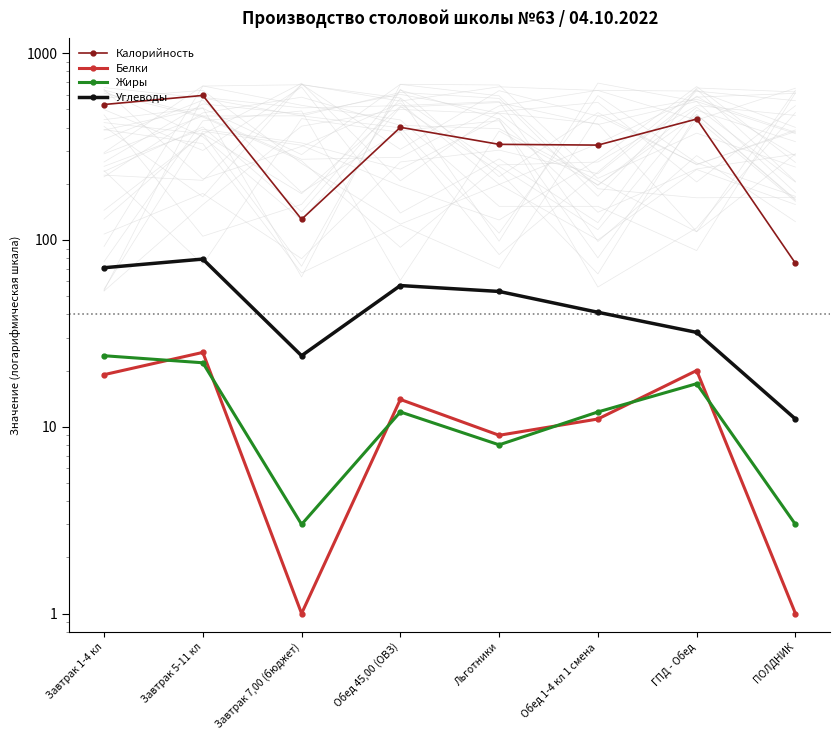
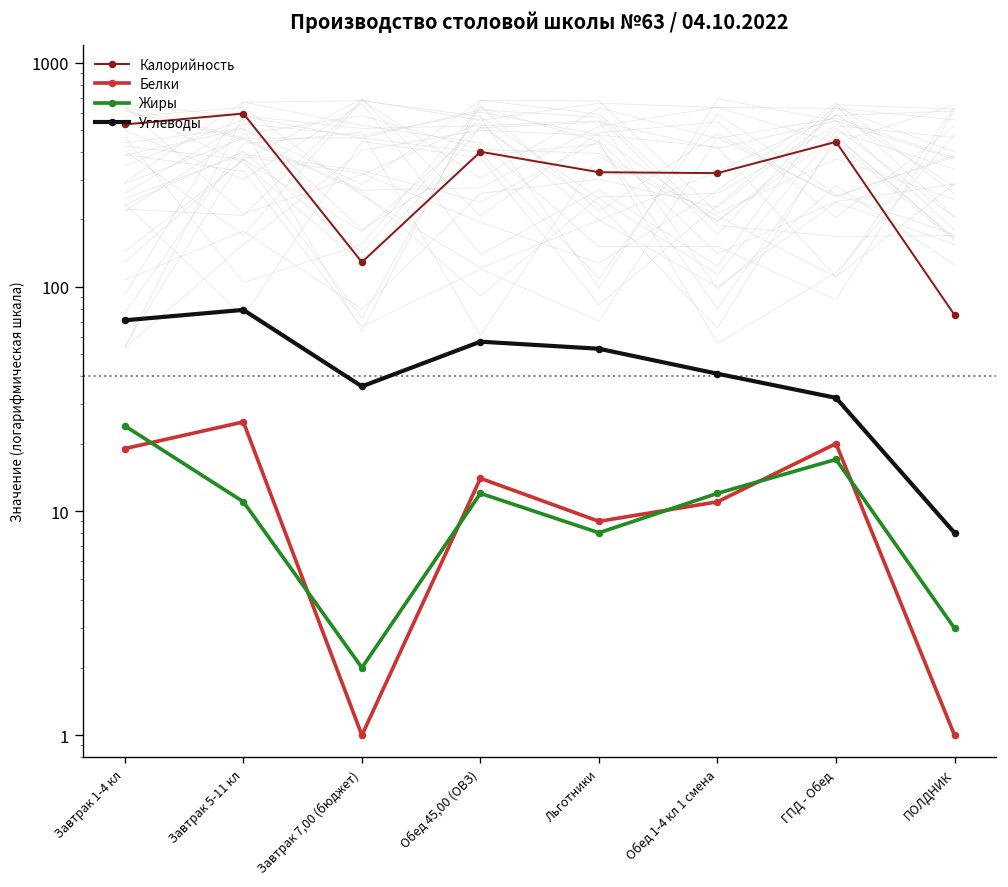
  {
    "Калорийность": {
      "Завтрак 1-4 кл": 530,
      "Льготники": 330,
      "ПОЛДНИК": 75
    },
    "Белки": {
      "Завтрак 1-4 кл": 19,
      "Завтрак 5-11 кл": 25,
      "Завтрак 7,00 (бюджет)": 1,
      "Обед 45,00 (ОВЗ)": 14,
      "Льготники": 9,
      "Обед 1-4 кл 1 смена": 11,
      "ГПД - Обед": 20,
      "ПОЛДНИК": 1
    },
    "Жиры": {
      "Завтрак 1-4 кл": 24,
-     "Завтрак 5-11 кл": 22,
-     "Завтрак 7,00 (бюджет)": 3,
+     "Завтрак 5-11 кл": 11,
+     "Завтрак 7,00 (бюджет)": 2,
      "Обед 45,00 (ОВЗ)": 12,
      "Льготники": 8,
      "Обед 1-4 кл 1 смена": 12,
      "ГПД - Обед": 17,
      "ПОЛДНИК": 3
    },
    "Углеводы": {
      "Завтрак 1-4 кл": 71,
      "Завтрак 5-11 кл": 79,
-     "Завтрак 7,00 (бюджет)": 24,
+     "Завтрак 7,00 (бюджет)": 36,
      "Обед 45,00 (ОВЗ)": 57,
      "Льготники": 53,
      "Обед 1-4 кл 1 смена": 41,
      "ГПД - Обед": 32,
-     "ПОЛДНИК": 11
+     "ПОЛДНИК": 8
    }
  }
